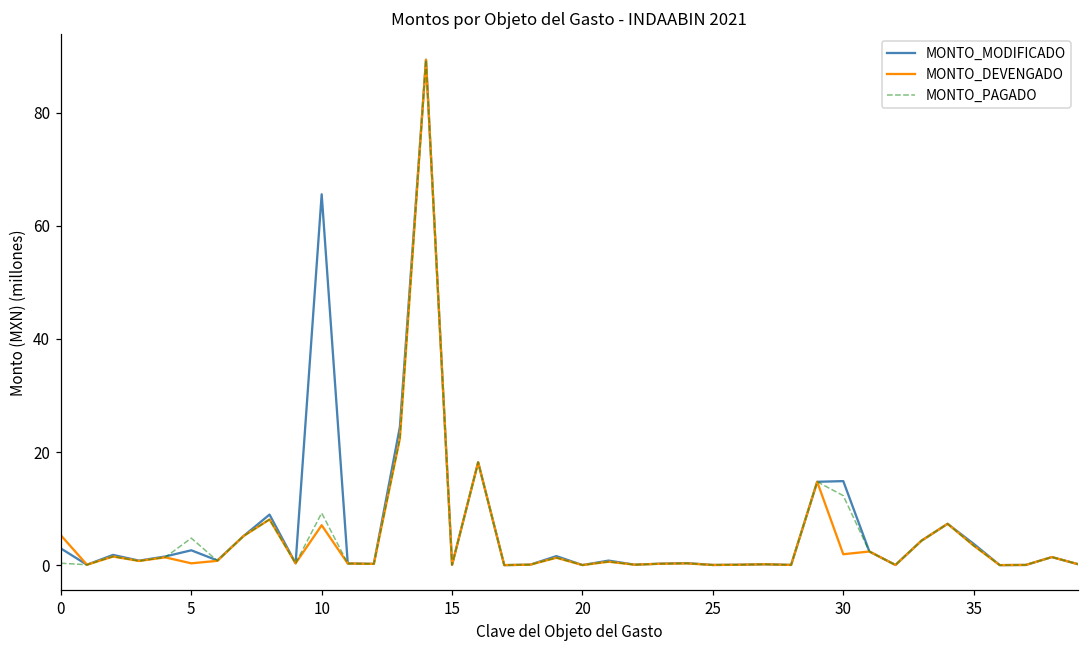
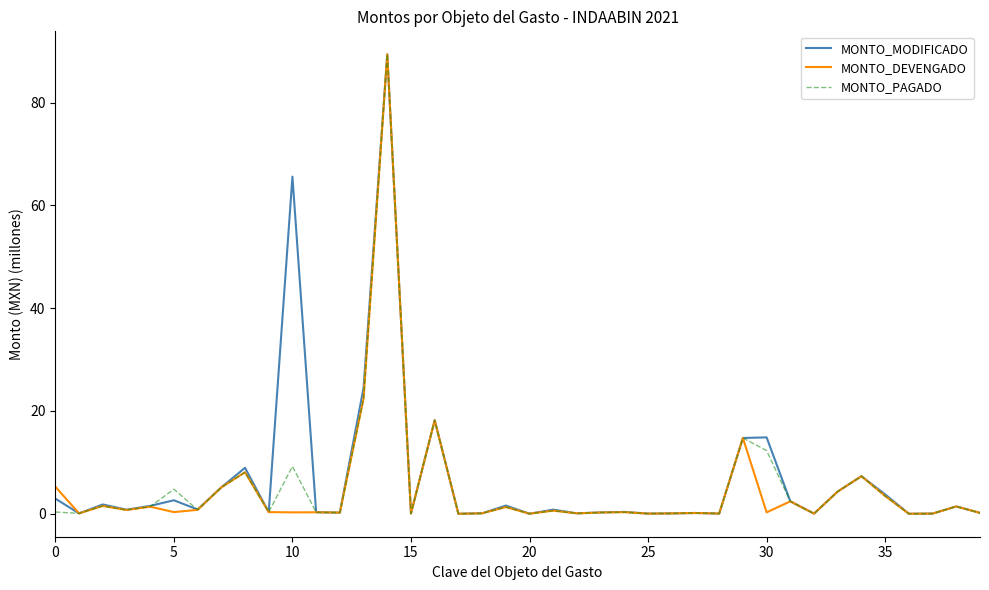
  {
    "MONTO_MODIFICADO": {
      "0": 3,
      "5": 3,
      "10": 66,
      "30": 15
    },
    "MONTO_DEVENGADO": {
      "0": 5,
      "5": 0,
-     "10": 7,
-     "30": 2
+     "10": 0,
+     "30": 0
    },
    "MONTO_PAGADO": {
      "0": 0,
      "5": 5,
      "10": 9,
      "30": 12
    }
  }
